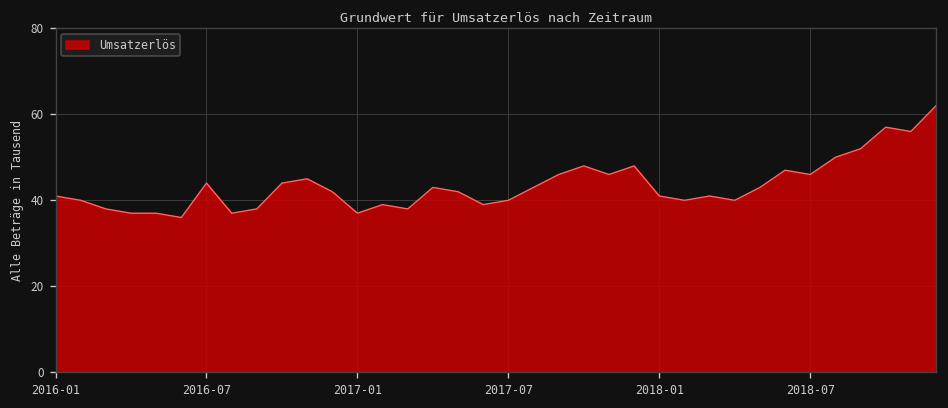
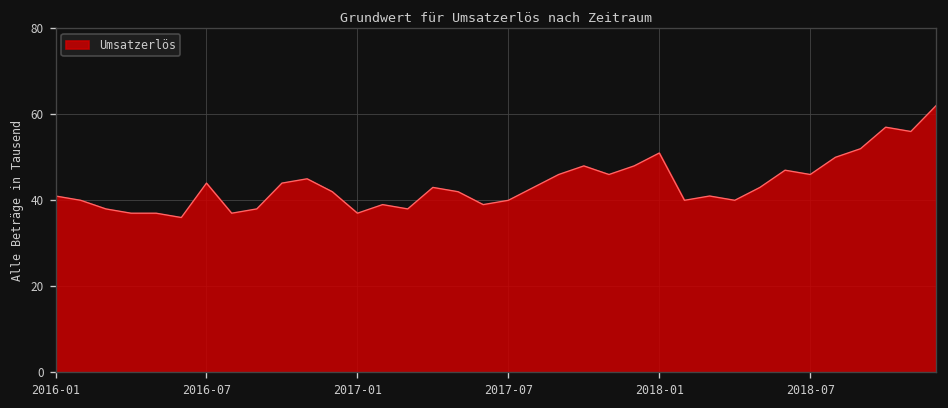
  {
    "2016-01": 41,
    "2016-07": 44,
    "2017-01": 37,
    "2017-07": 40,
-   "2018-01": 41,
+   "2018-01": 51,
    "2018-07": 46
  }
